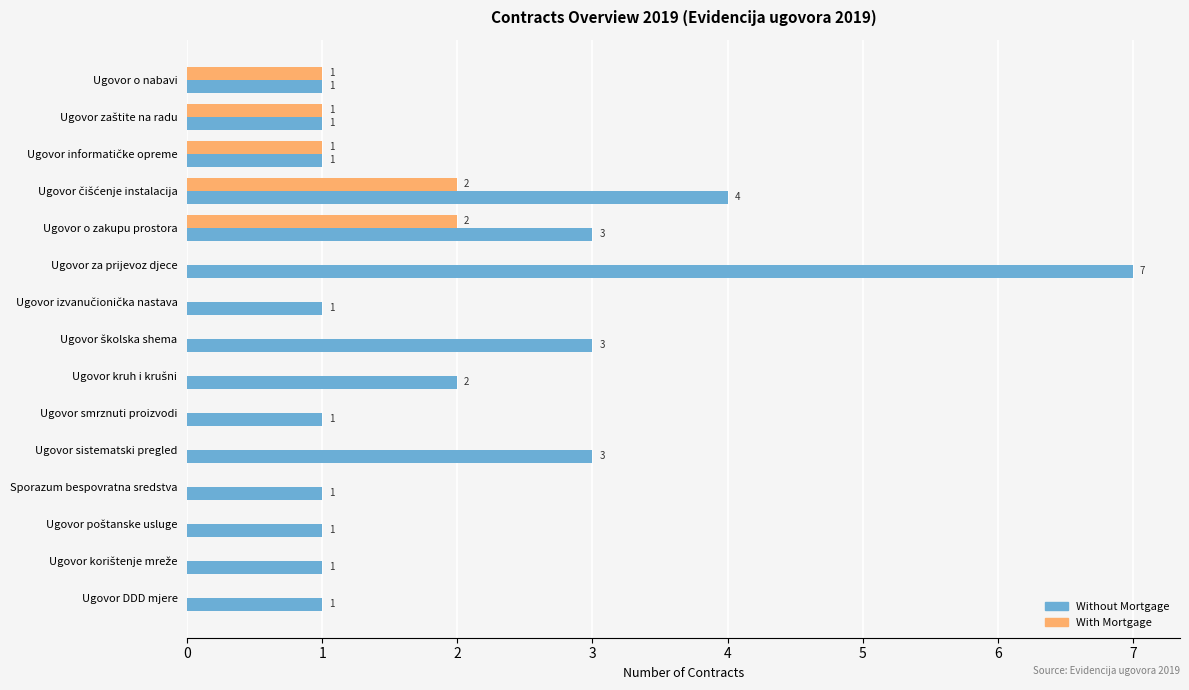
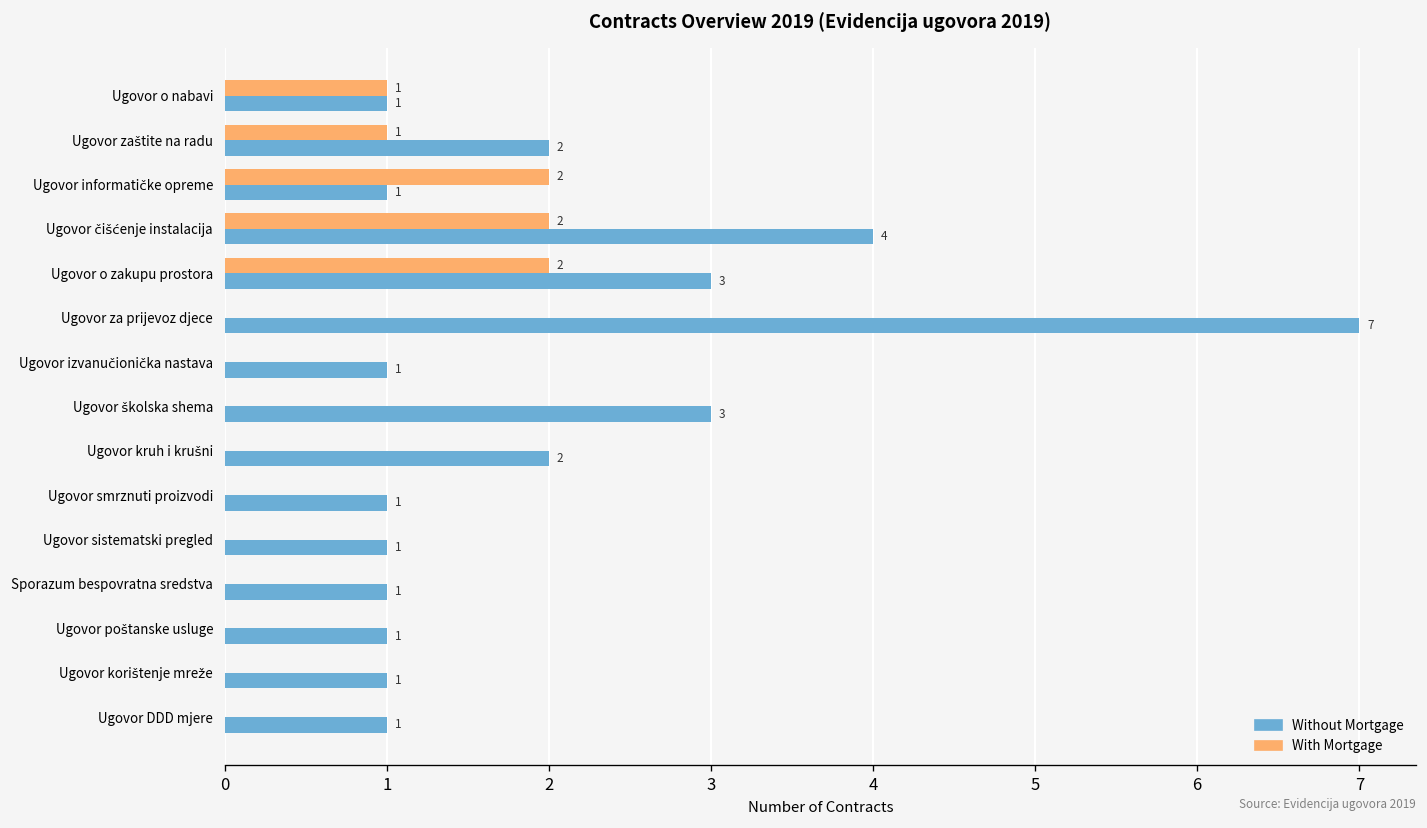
  {
    "Without Mortgage": {
      "Ugovor o nabavi": 1,
-     "Ugovor zaštite na radu": 1,
+     "Ugovor zaštite na radu": 2,
      "Ugovor informatičke opreme": 1,
      "Ugovor čišćenje instalacija": 4,
      "Ugovor o zakupu prostora": 3,
      "Ugovor za prijevoz djece": 7,
      "Ugovor izvanučionička nastava": 1,
      "Ugovor školska shema": 3,
      "Ugovor kruh i krušni": 2,
      "Ugovor smrznuti proizvodi": 1,
-     "Ugovor sistematski pregled": 3,
+     "Ugovor sistematski pregled": 1,
      "Sporazum bespovratna sredstva": 1,
      "Ugovor poštanske usluge": 1,
      "Ugovor korištenje mreže": 1,
      "Ugovor DDD mjere": 1
    },
    "With Mortgage": {
      "Ugovor o nabavi": 1,
      "Ugovor zaštite na radu": 1,
-     "Ugovor informatičke opreme": 1,
+     "Ugovor informatičke opreme": 2,
      "Ugovor čišćenje instalacija": 2,
      "Ugovor o zakupu prostora": 2
    }
  }
